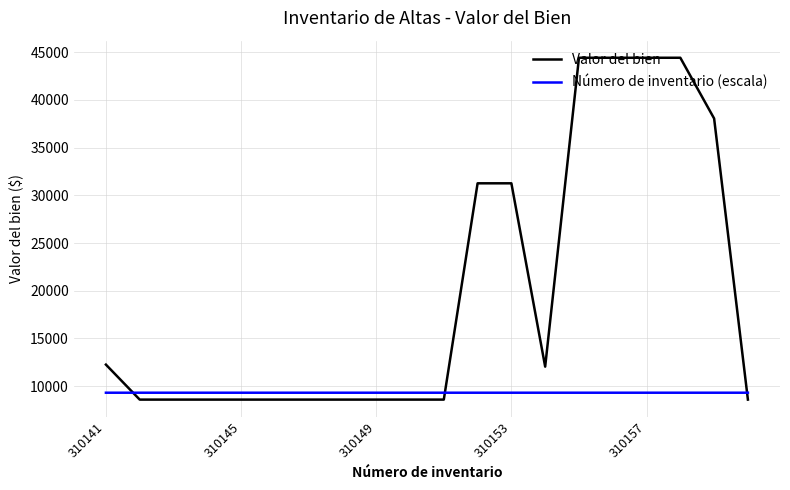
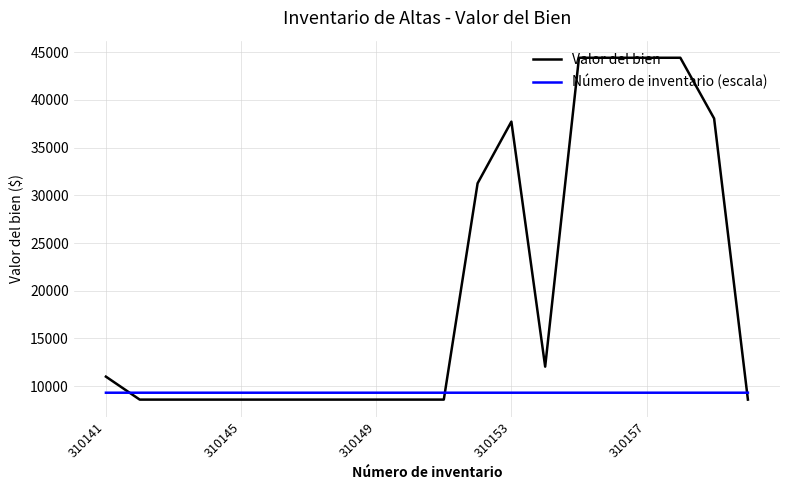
  {
    "Valor del bien": {
-     "310141": 12000,
+     "310141": 11000,
      "310145": 9000,
      "310149": 9000,
-     "310153": 31000,
+     "310153": 38000,
      "310157": 44000
    },
    "Número de inventario (escala)": {
      "310141": 9000,
      "310145": 9000,
      "310149": 9000,
      "310153": 9000,
      "310157": 9000
    }
  }
